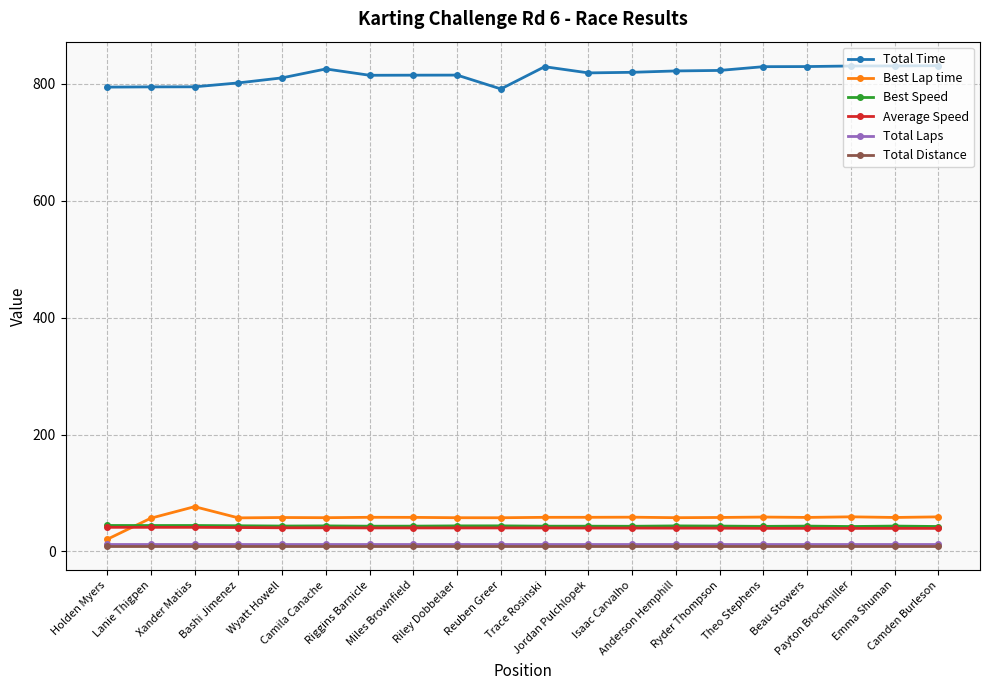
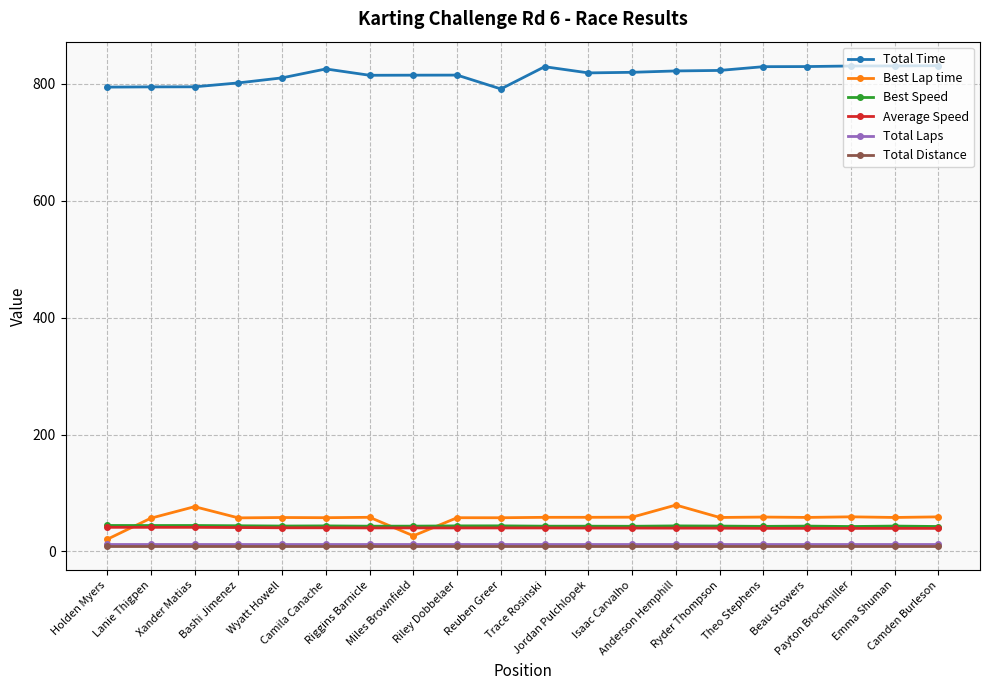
  {
    "Total Time": {
      "Holden Myers": 790,
      "Lanie Thigpen": 790,
      "Xander Matias": 800,
      "Bashi Jimenez": 800,
      "Wyatt Howell": 810,
      "Camila Canache": 830,
      "Riggins Barnicle": 810,
      "Miles Brownfield": 820,
      "Riley Dobbelaer": 820,
      "Reuben Greer": 790,
      "Trace Rosinski": 830,
      "Jordan Pulchlopek": 820,
      "Isaac Carvalho": 820,
      "Anderson Hemphill": 820,
      "Ryder Thompson": 820,
      "Theo Stephens": 830,
      "Beau Stowers": 830
    },
    "Best Lap time": {
      "Holden Myers": 20,
      "Lanie Thigpen": 60,
      "Xander Matias": 80,
      "Bashi Jimenez": 60,
      "Wyatt Howell": 60,
      "Camila Canache": 60,
      "Riggins Barnicle": 60,
-     "Miles Brownfield": 60,
+     "Miles Brownfield": 30,
      "Riley Dobbelaer": 60,
      "Reuben Greer": 60,
      "Trace Rosinski": 60,
      "Jordan Pulchlopek": 60,
      "Isaac Carvalho": 60,
-     "Anderson Hemphill": 60,
+     "Anderson Hemphill": 80,
      "Ryder Thompson": 60,
      "Theo Stephens": 60,
      "Beau Stowers": 60,
      "Payton Brockmiller": 60,
      "Emma Shuman": 60,
      "Camden Burleson": 60
    }
  }
